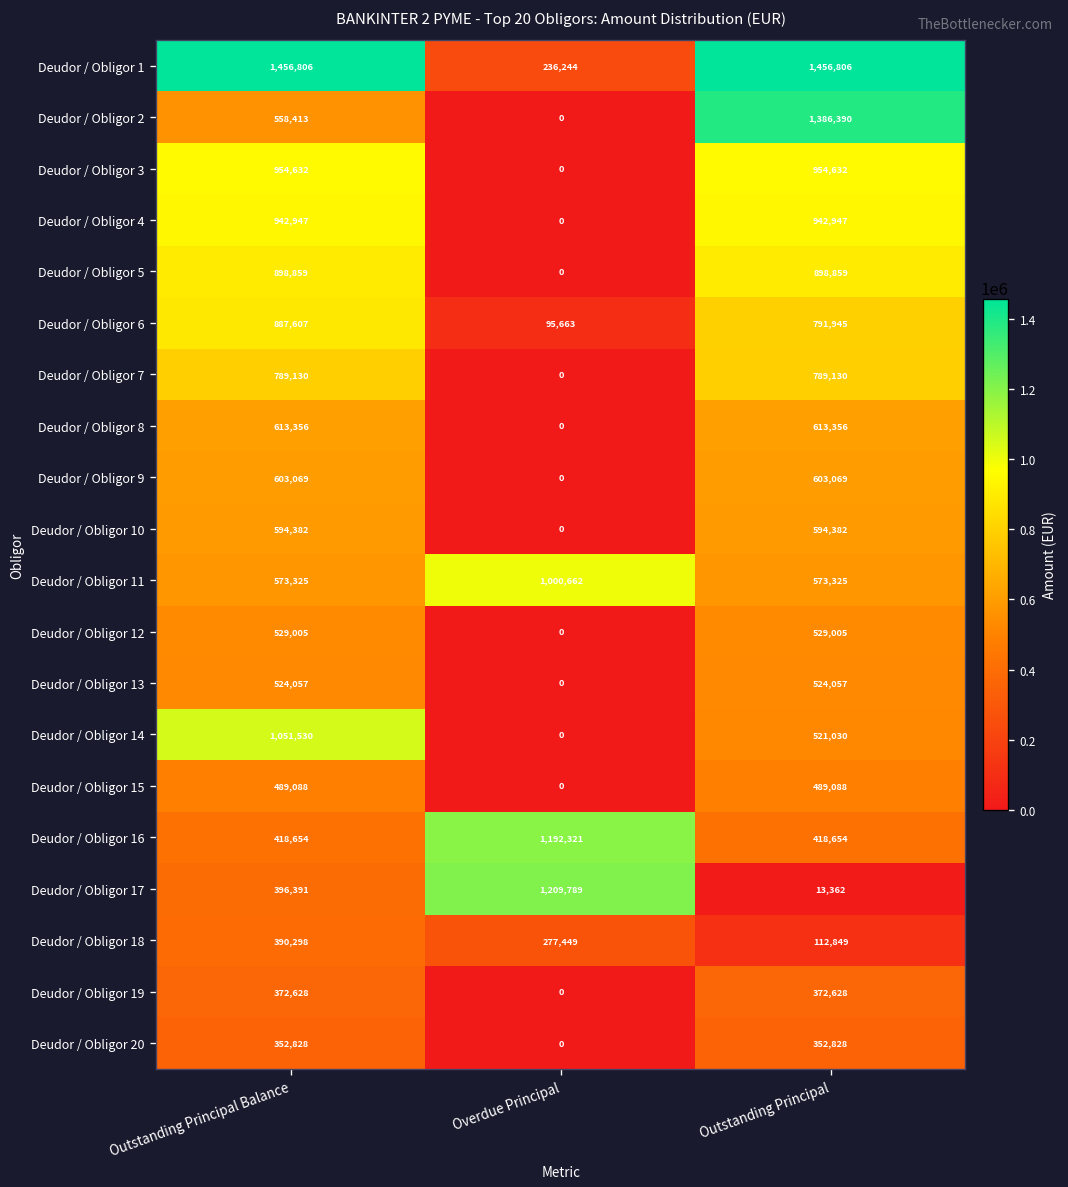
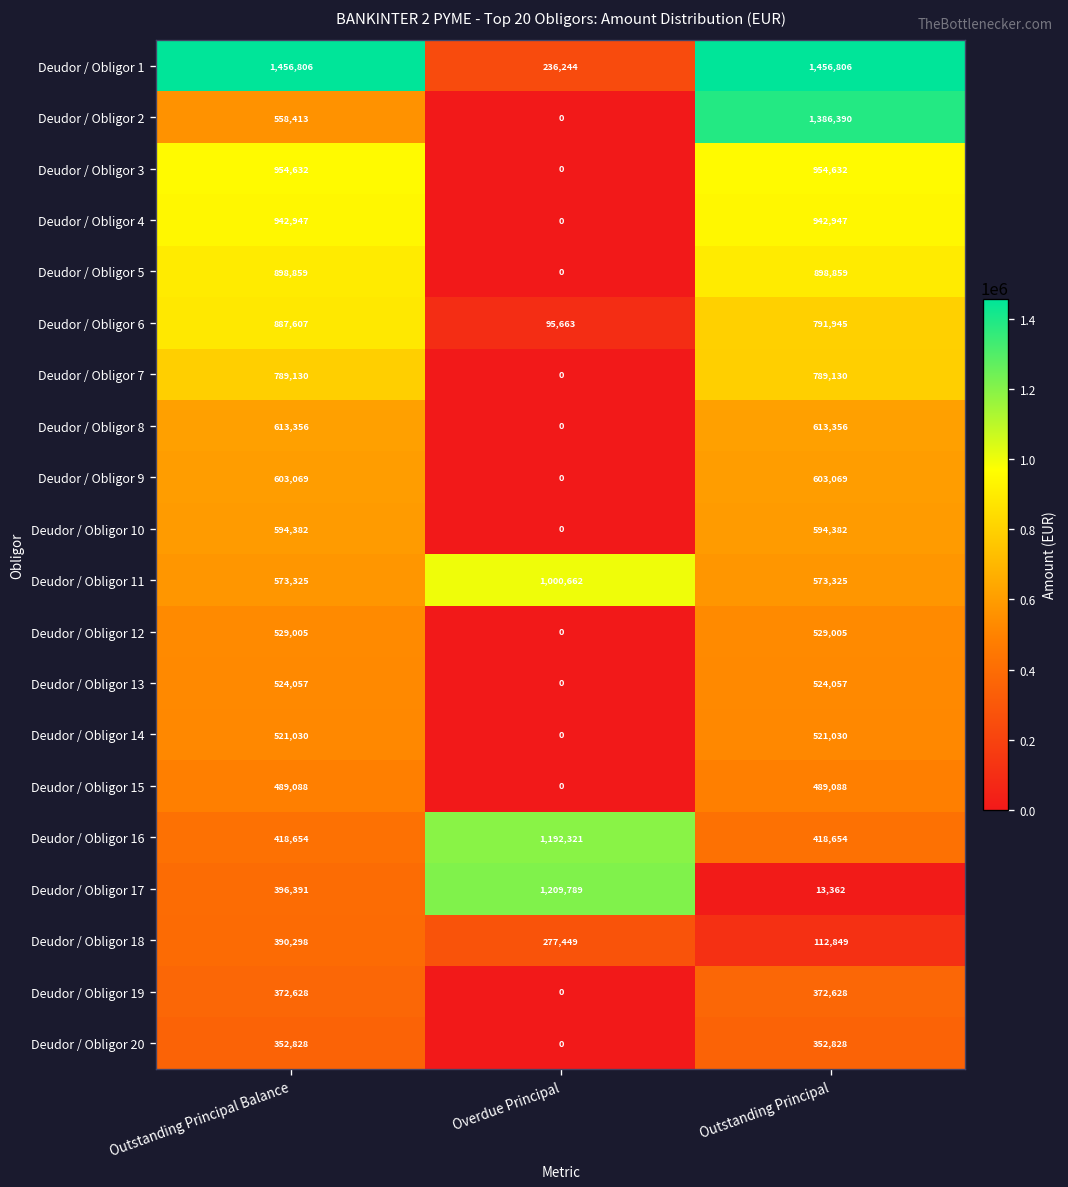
  {
    "Deudor / Obligor 1": {
      "Outstanding Principal Balance": "1,456,806",
      "Overdue Principal": "236,244",
      "Outstanding Principal": "1,456,806"
    },
    "Deudor / Obligor 2": {
      "Outstanding Principal Balance": "558,413",
      "Overdue Principal": "0",
      "Outstanding Principal": "1,386,390"
    },
    "Deudor / Obligor 3": {
      "Outstanding Principal Balance": "954,632",
      "Overdue Principal": "0",
      "Outstanding Principal": "954,632"
    },
    "Deudor / Obligor 4": {
      "Outstanding Principal Balance": "942,947",
      "Overdue Principal": "0",
      "Outstanding Principal": "942,947"
    },
    "Deudor / Obligor 5": {
      "Outstanding Principal Balance": "898,859",
      "Overdue Principal": "0",
      "Outstanding Principal": "898,859"
    },
    "Deudor / Obligor 6": {
      "Outstanding Principal Balance": "887,607",
      "Overdue Principal": "95,663",
      "Outstanding Principal": "791,945"
    },
    "Deudor / Obligor 7": {
      "Outstanding Principal Balance": "789,130",
      "Overdue Principal": "0",
      "Outstanding Principal": "789,130"
    },
    "Deudor / Obligor 8": {
      "Outstanding Principal Balance": "613,356",
      "Overdue Principal": "0",
      "Outstanding Principal": "613,356"
    },
    "Deudor / Obligor 9": {
      "Outstanding Principal Balance": "603,069",
      "Overdue Principal": "0",
      "Outstanding Principal": "603,069"
    },
    "Deudor / Obligor 10": {
      "Outstanding Principal Balance": "594,382",
      "Overdue Principal": "0",
      "Outstanding Principal": "594,382"
    },
    "Deudor / Obligor 11": {
      "Outstanding Principal Balance": "573,325",
      "Overdue Principal": "1,000,662",
      "Outstanding Principal": "573,325"
    },
    "Deudor / Obligor 12": {
      "Outstanding Principal Balance": "529,005",
      "Overdue Principal": "0",
      "Outstanding Principal": "529,005"
    },
    "Deudor / Obligor 13": {
      "Outstanding Principal Balance": "524,057",
      "Overdue Principal": "0",
      "Outstanding Principal": "524,057"
    },
    "Deudor / Obligor 14": {
-     "Outstanding Principal Balance": "1,051,530",
+     "Outstanding Principal Balance": "521,030",
      "Overdue Principal": "0",
      "Outstanding Principal": "521,030"
    },
    "Deudor / Obligor 15": {
      "Outstanding Principal Balance": "489,088",
      "Overdue Principal": "0",
      "Outstanding Principal": "489,088"
    },
    "Deudor / Obligor 16": {
      "Outstanding Principal Balance": "418,654",
      "Overdue Principal": "1,192,321",
      "Outstanding Principal": "418,654"
    },
    "Deudor / Obligor 17": {
      "Outstanding Principal Balance": "396,391",
      "Overdue Principal": "1,209,789",
      "Outstanding Principal": "13,362"
    },
    "Deudor / Obligor 18": {
      "Outstanding Principal Balance": "390,298",
      "Overdue Principal": "277,449",
      "Outstanding Principal": "112,849"
    },
    "Deudor / Obligor 19": {
      "Outstanding Principal Balance": "372,628",
      "Overdue Principal": "0",
      "Outstanding Principal": "372,628"
    },
    "Deudor / Obligor 20": {
      "Outstanding Principal Balance": "352,828",
      "Overdue Principal": "0",
      "Outstanding Principal": "352,828"
    }
  }
